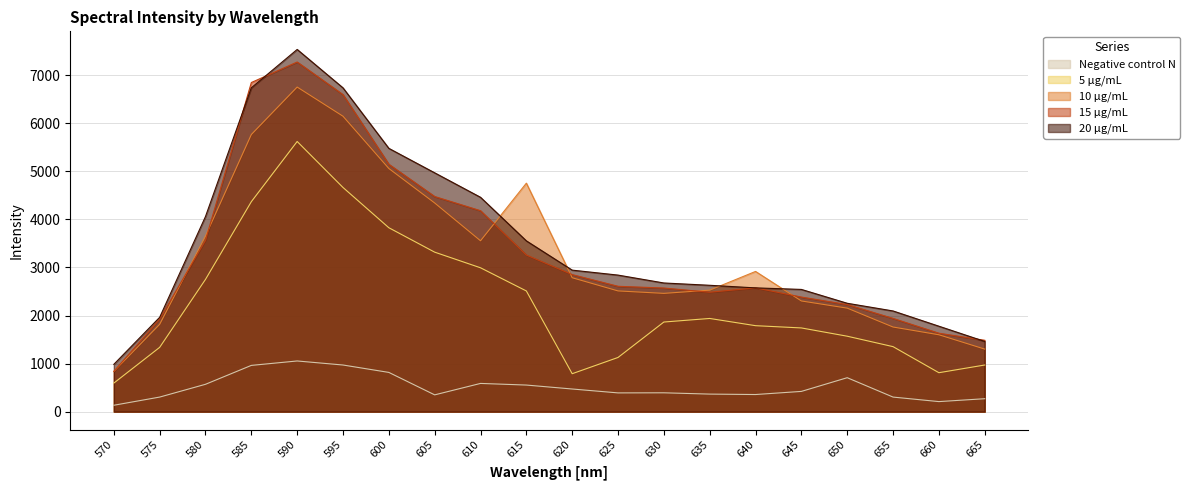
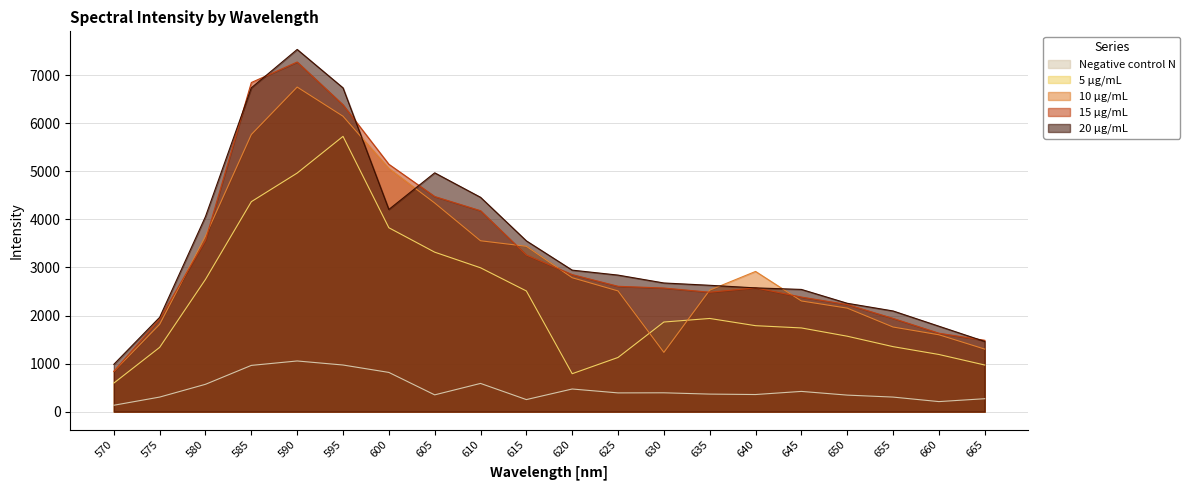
  {
    "Negative control N": {
      "570": 100,
      "575": 300,
      "580": 600,
      "585": 1000,
      "590": 1100,
      "595": 1000,
      "600": 800,
      "605": 400,
      "610": 600,
-     "615": 600,
+     "615": 300,
      "620": 500,
      "625": 400,
      "630": 400,
      "635": 400,
      "640": 400,
      "645": 400,
-     "650": 700,
+     "650": 300,
      "655": 300,
      "660": 200,
      "665": 300
    },
    "5 µg/mL": {
      "570": 600,
      "575": 1300,
      "580": 2800,
      "585": 4400,
-     "590": 5600,
-     "595": 4700,
+     "590": 5000,
+     "595": 5700,
      "600": 3800,
      "605": 3300,
      "610": 3000,
      "615": 2500,
      "620": 800,
      "625": 1100,
      "630": 1900,
      "635": 1900,
      "640": 1800,
      "645": 1700,
      "650": 1600,
      "655": 1400,
-     "660": 800,
+     "660": 1200,
      "665": 1000
    },
    "10 µg/mL": {
      "575": 1800,
      "580": 3700,
      "585": 5800,
      "590": 6800,
      "595": 6100,
      "600": 5100,
      "605": 4300,
      "610": 3600,
-     "615": 4800,
+     "615": 3400,
      "620": 2800,
      "625": 2500,
-     "630": 2500,
+     "630": 1200,
      "640": 2900,
      "645": 2300,
      "650": 2200,
      "655": 1800,
      "665": 1300
    },
    "15 µg/mL": {
      "580": 3600,
      "585": 6800,
      "590": 7300,
-     "595": 6600,
+     "595": 6400,
      "600": 5100,
      "605": 4500,
      "610": 4200,
      "615": 3300,
      "620": 2900,
      "625": 2600,
      "630": 2600,
      "645": 2400,
      "655": 1900
    },
    "20 µg/mL": {
      "570": 1000,
      "580": 4100,
      "585": 6700,
      "590": 7500,
      "595": 6700,
-     "600": 5500,
+     "600": 4200,
      "605": 5000,
      "610": 4500,
      "615": 3600,
      "620": 2900,
      "625": 2800,
      "630": 2700,
      "635": 2600,
      "645": 2500,
      "655": 2100,
      "660": 1800
    }
  }
